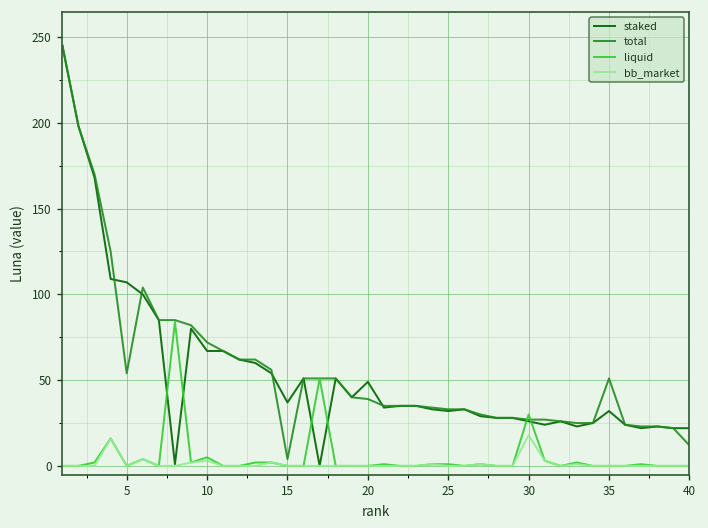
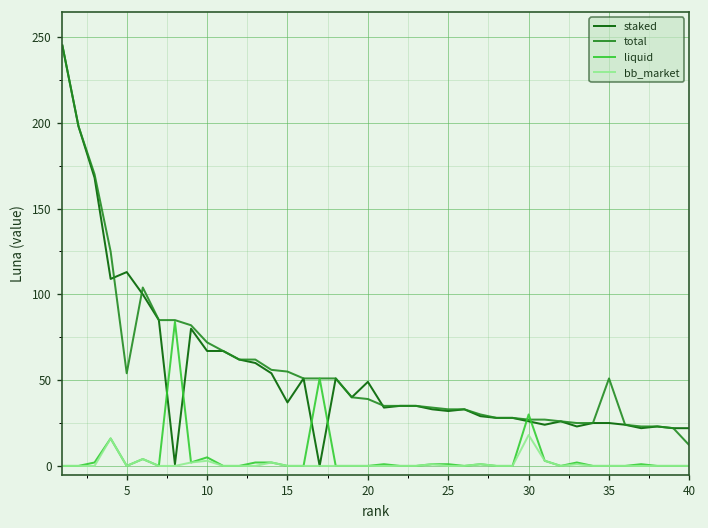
  {
    "staked": {
-     "5": 107,
+     "5": 113,
      "10": 67,
      "15": 37,
      "20": 49,
-     "35": 32,
+     "35": 25,
      "40": 22
    },
    "total": {
      "5": 54,
      "10": 72,
-     "15": 4,
+     "15": 55,
      "20": 39,
      "35": 51,
      "40": 12
    },
    "liquid": {
      "10": 5,
      "30": 30
    },
    "bb_market": {
      "10": 3,
      "30": 18
    }
  }
